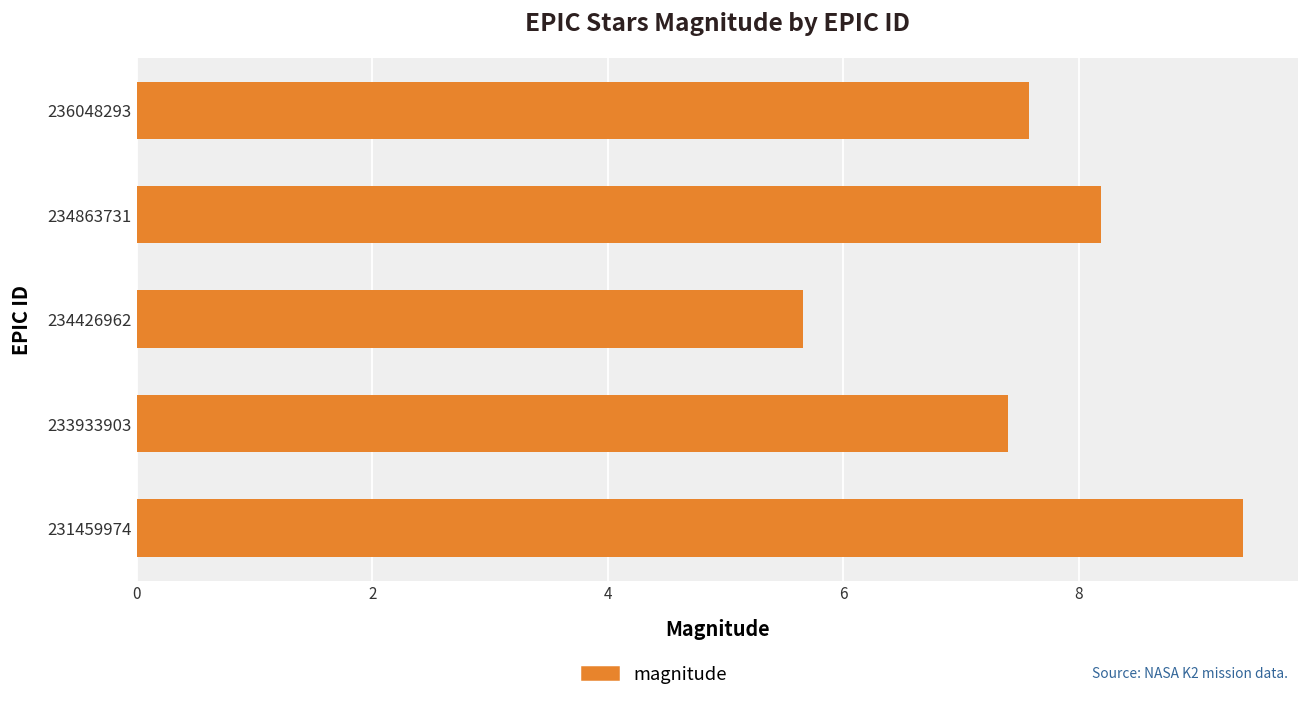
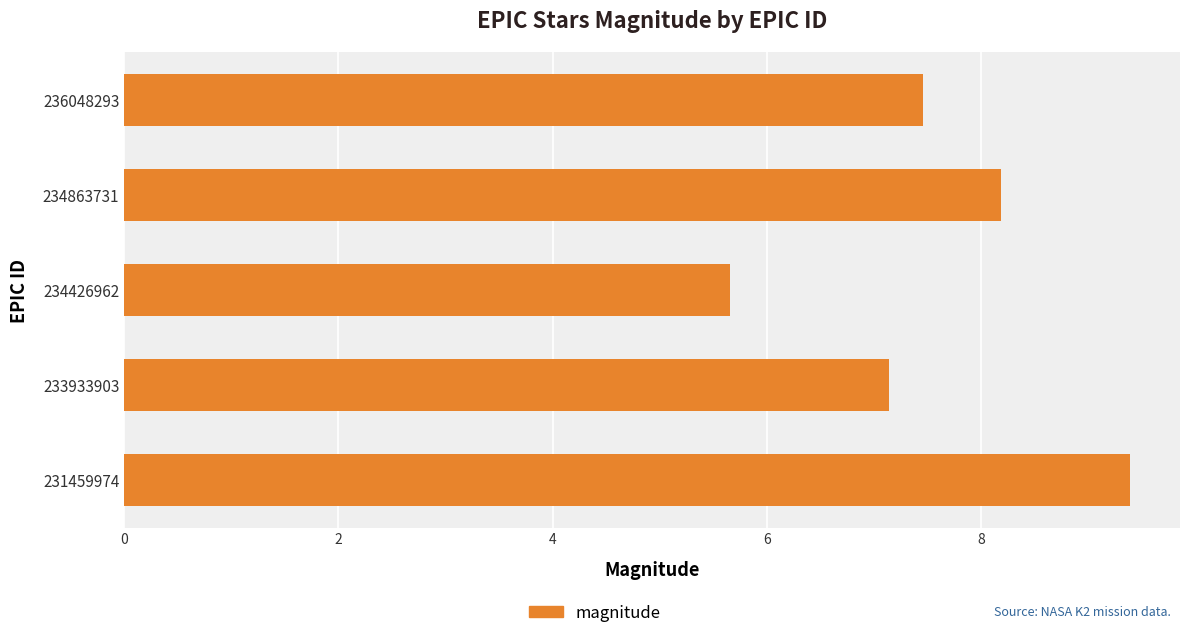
  {
-   "236048293": 7.57,
+   "236048293": 7.46,
    "234863731": 8.19,
    "234426962": 5.66,
-   "233933903": 7.40,
+   "233933903": 7.14,
    "231459974": 9.39
  }
